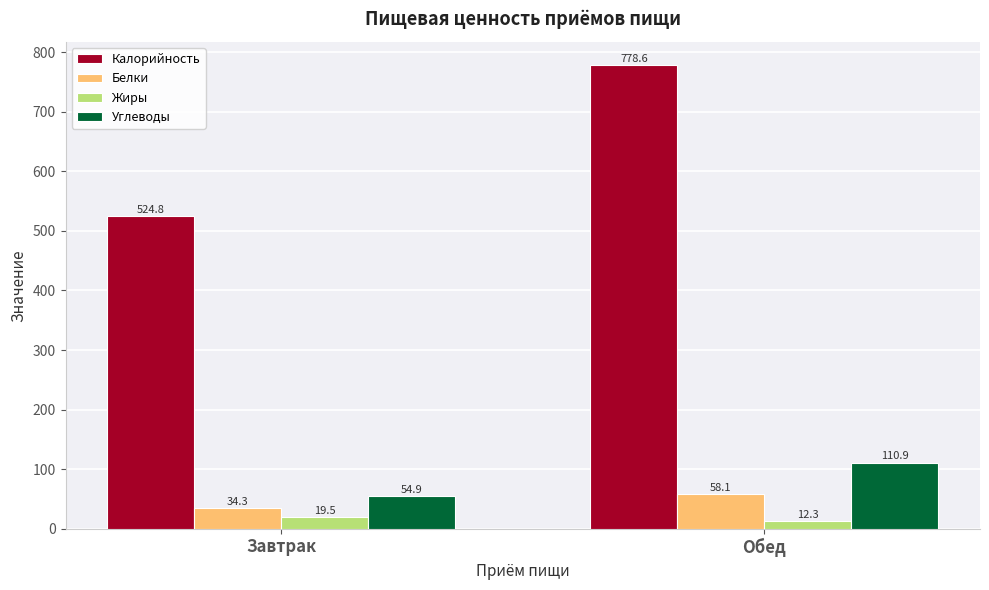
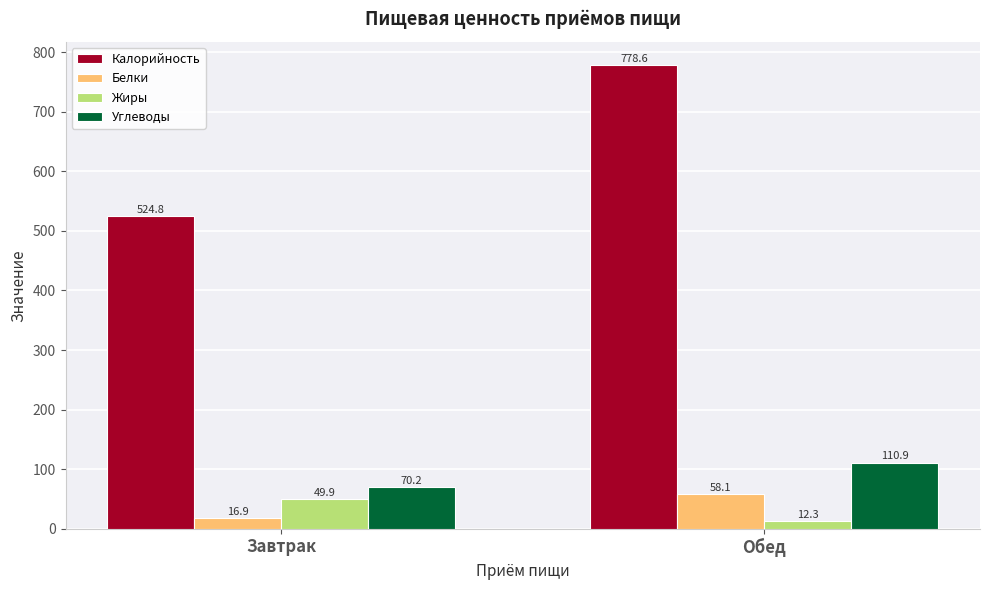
  {
    "Калорийность": {
      "Завтрак": 524.8,
      "Обед": 778.6
    },
    "Белки": {
-     "Завтрак": 34.3,
+     "Завтрак": 16.9,
      "Обед": 58.1
    },
    "Жиры": {
-     "Завтрак": 19.5,
+     "Завтрак": 49.9,
      "Обед": 12.3
    },
    "Углеводы": {
-     "Завтрак": 54.9,
+     "Завтрак": 70.2,
      "Обед": 110.9
    }
  }
